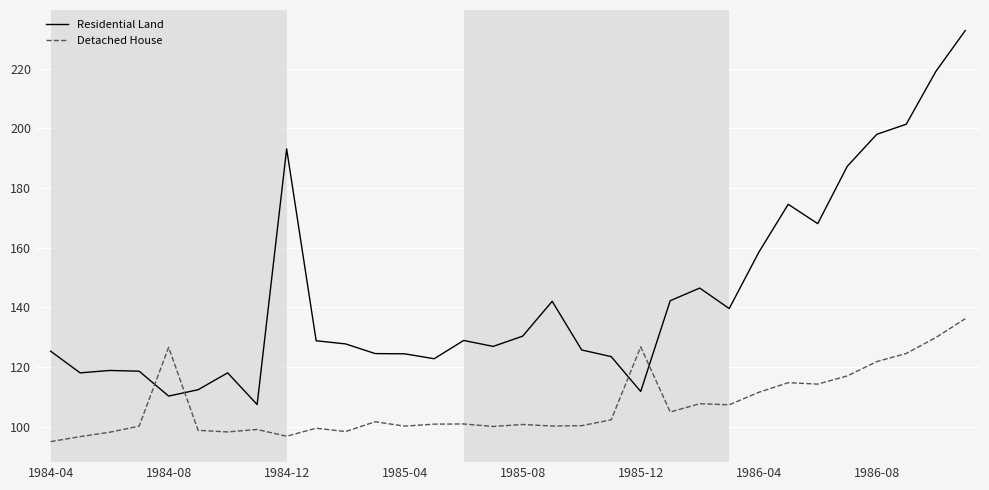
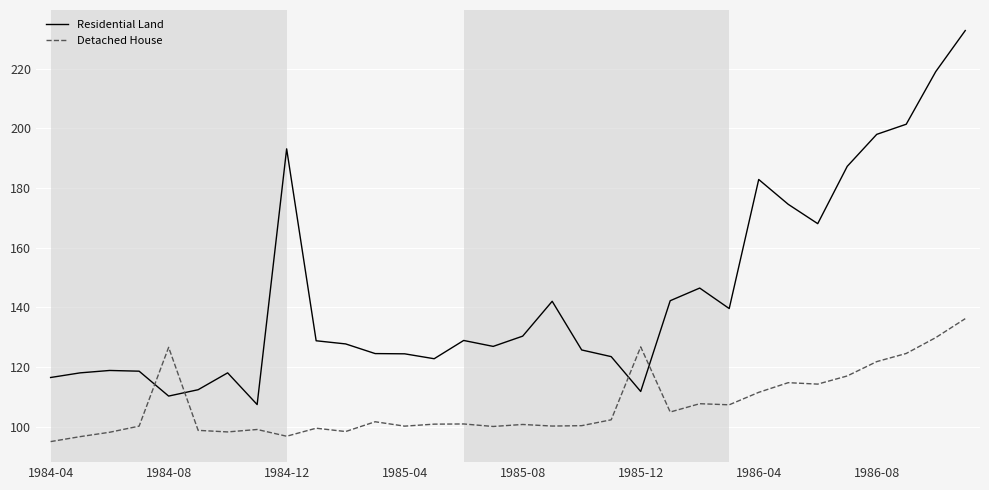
  {
    "Residential Land": {
-     "1984-04": 125,
+     "1984-04": 116,
      "1984-08": 110,
      "1984-12": 193,
      "1985-04": 124,
      "1985-08": 130,
      "1985-12": 112,
-     "1986-04": 158,
+     "1986-04": 183,
      "1986-08": 198
    },
    "Detached House": {
      "1984-04": 95,
      "1984-08": 127,
      "1984-12": 97,
      "1985-04": 100,
      "1985-08": 101,
      "1985-12": 127,
      "1986-04": 111,
      "1986-08": 122
    }
  }
